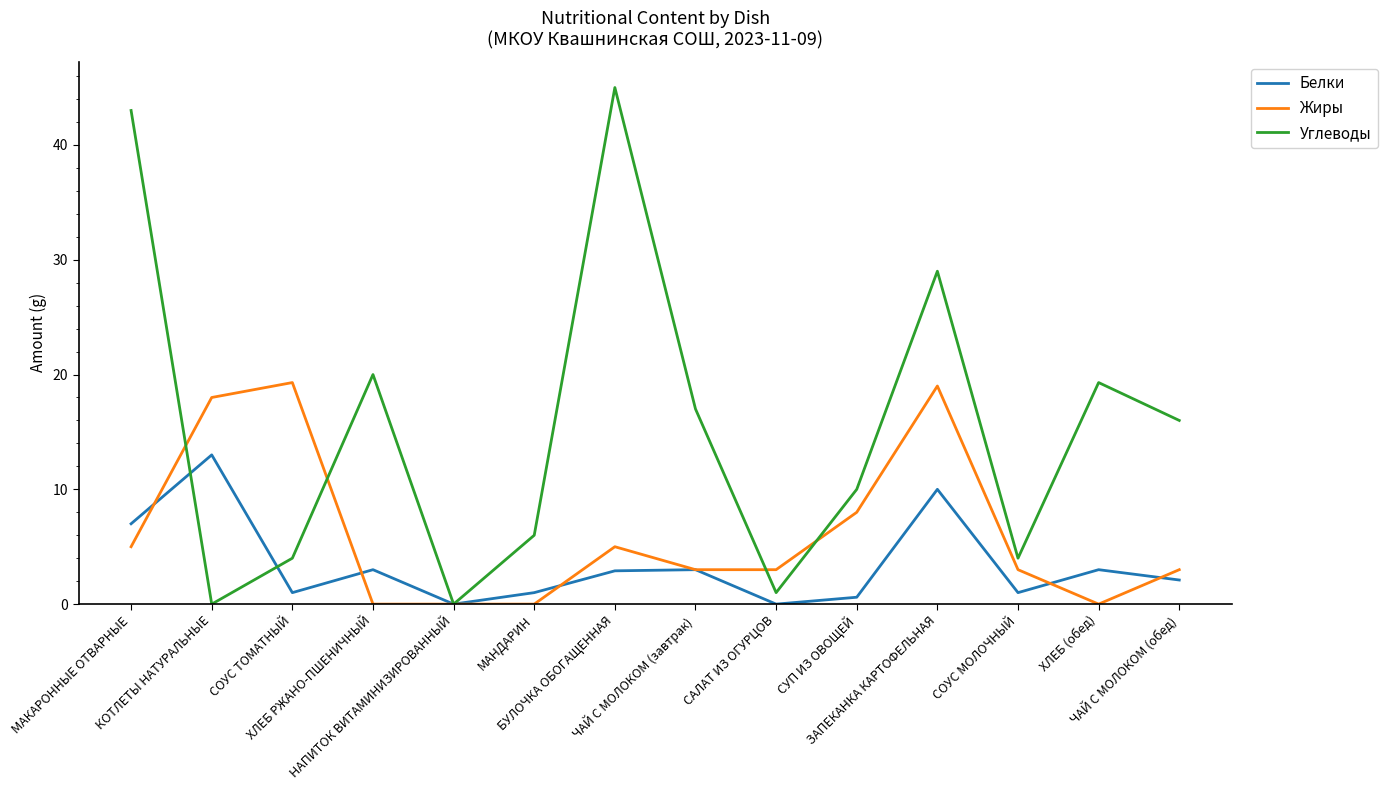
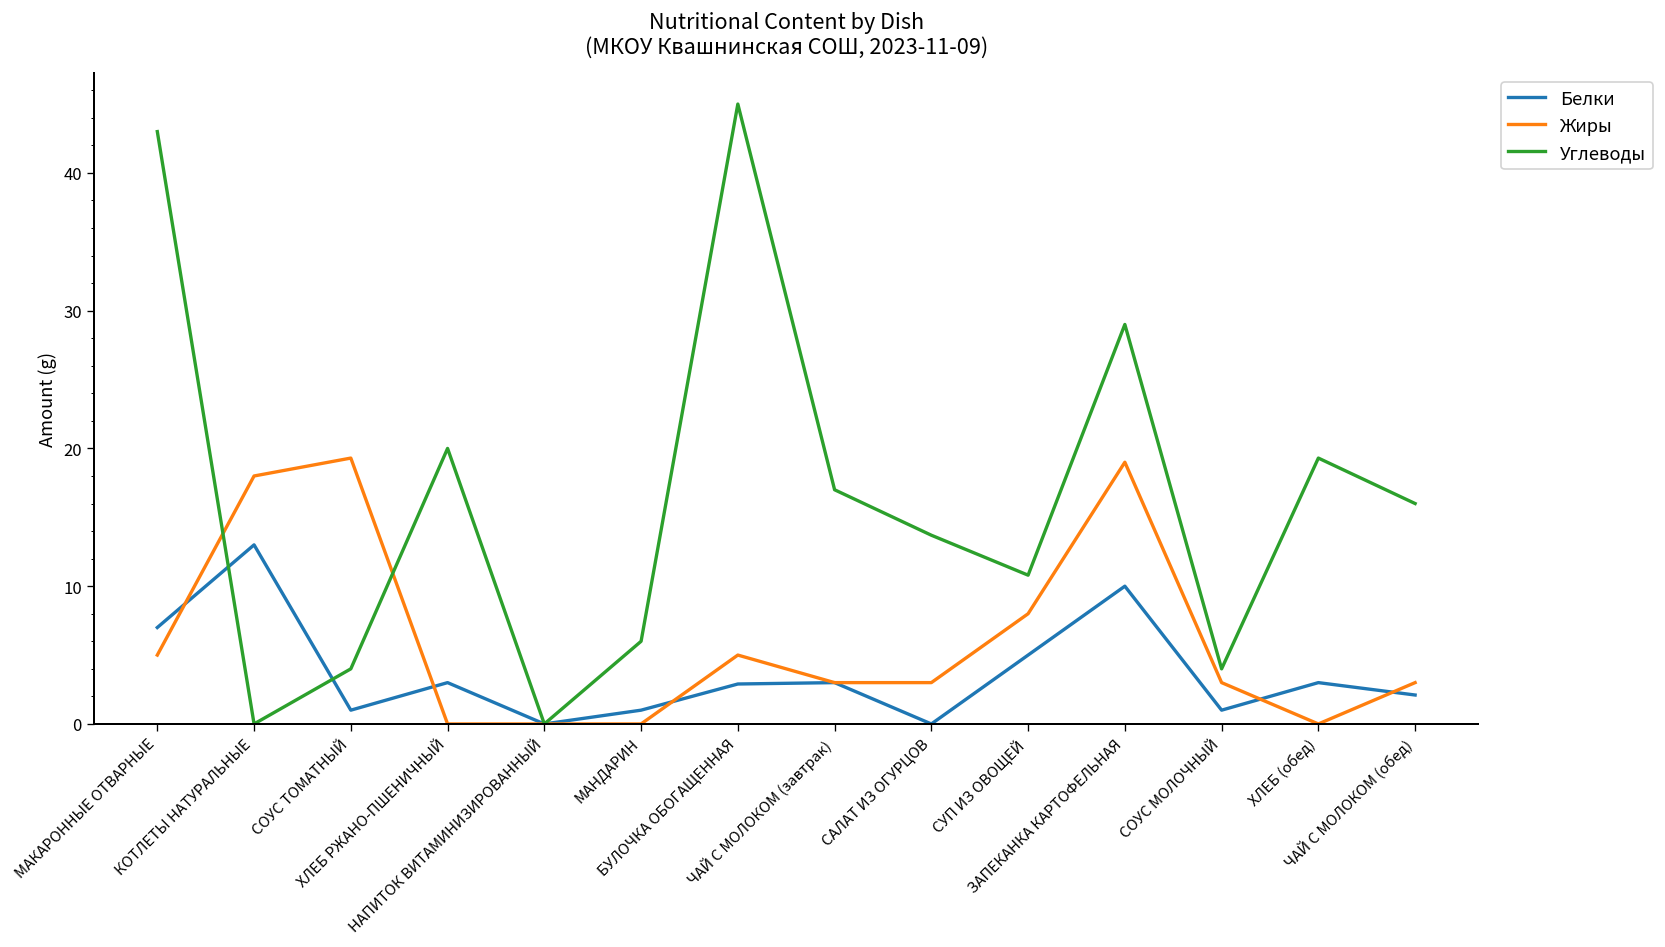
  {
    "Белки": {
      "МАКАРОННЫЕ ОТВАРНЫЕ": 7.0,
      "КОТЛЕТЫ НАТУРАЛЬНЫЕ": 13.0,
      "СОУС ТОМАТНЫЙ": 1.0,
      "ХЛЕБ РЖАНО-ПШЕНИЧНЫЙ": 3.0,
      "МАНДАРИН": 1.0,
      "БУЛОЧКА ОБОГАЩЕННАЯ": 2.9,
      "САЛАТ ИЗ ОГУРЦОВ": 0.0,
-     "СУП ИЗ ОВОЩЕЙ": 0.6,
+     "СУП ИЗ ОВОЩЕЙ": 5.0,
      "ЗАПЕКАНКА КАРТОФЕЛЬНАЯ": 10.0,
      "СОУС МОЛОЧНЫЙ": 1.0,
      "ХЛЕБ (обед)": 3.0,
      "ЧАЙ С МОЛОКОМ (обед)": 2.1
    },
    "Жиры": {
      "МАКАРОННЫЕ ОТВАРНЫЕ": 5.0,
      "КОТЛЕТЫ НАТУРАЛЬНЫЕ": 18.0,
      "СОУС ТОМАТНЫЙ": 19.3,
      "ХЛЕБ РЖАНО-ПШЕНИЧНЫЙ": 0.0,
      "МАНДАРИН": 0.0,
      "БУЛОЧКА ОБОГАЩЕННАЯ": 5.0,
      "САЛАТ ИЗ ОГУРЦОВ": 3.0,
      "СУП ИЗ ОВОЩЕЙ": 8.0,
      "ЗАПЕКАНКА КАРТОФЕЛЬНАЯ": 19.0,
      "СОУС МОЛОЧНЫЙ": 3.0,
      "ХЛЕБ (обед)": 0.0,
      "ЧАЙ С МОЛОКОМ (обед)": 3.0
    },
    "Углеводы": {
      "МАКАРОННЫЕ ОТВАРНЫЕ": 43.0,
      "КОТЛЕТЫ НАТУРАЛЬНЫЕ": 0.0,
      "СОУС ТОМАТНЫЙ": 4.0,
      "ХЛЕБ РЖАНО-ПШЕНИЧНЫЙ": 20.0,
      "МАНДАРИН": 6.0,
      "БУЛОЧКА ОБОГАЩЕННАЯ": 45.0,
      "ЧАЙ С МОЛОКОМ (завтрак)": 17.0,
-     "САЛАТ ИЗ ОГУРЦОВ": 1.0,
-     "СУП ИЗ ОВОЩЕЙ": 10.0,
+     "САЛАТ ИЗ ОГУРЦОВ": 13.7,
+     "СУП ИЗ ОВОЩЕЙ": 10.8,
      "ЗАПЕКАНКА КАРТОФЕЛЬНАЯ": 29.0,
      "СОУС МОЛОЧНЫЙ": 4.0,
      "ХЛЕБ (обед)": 19.3,
      "ЧАЙ С МОЛОКОМ (обед)": 16.0
    }
  }
